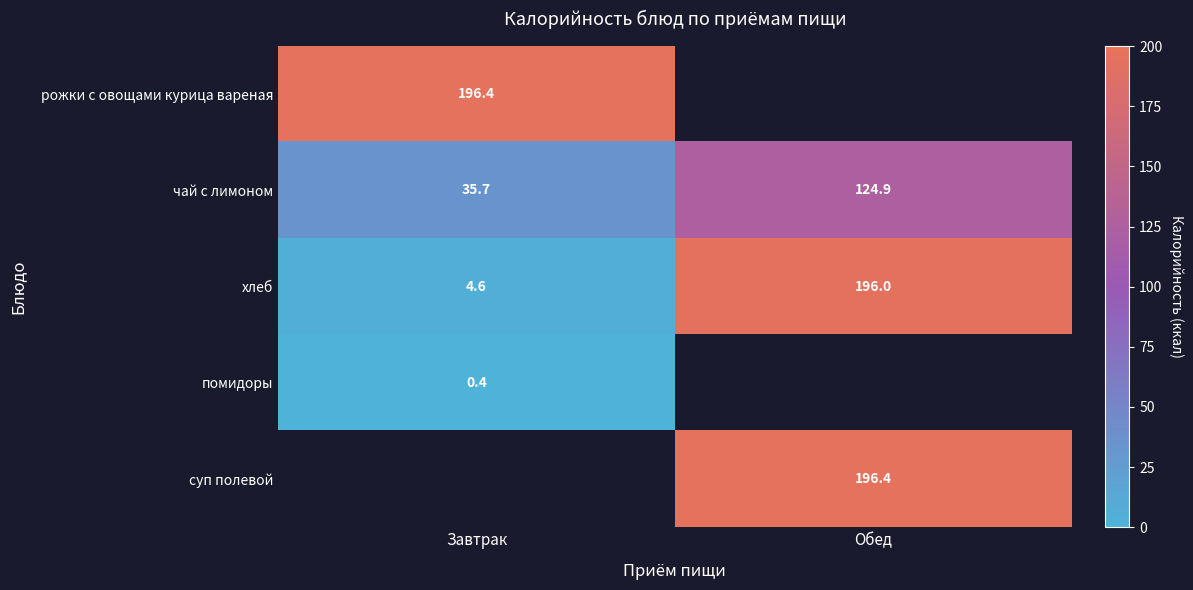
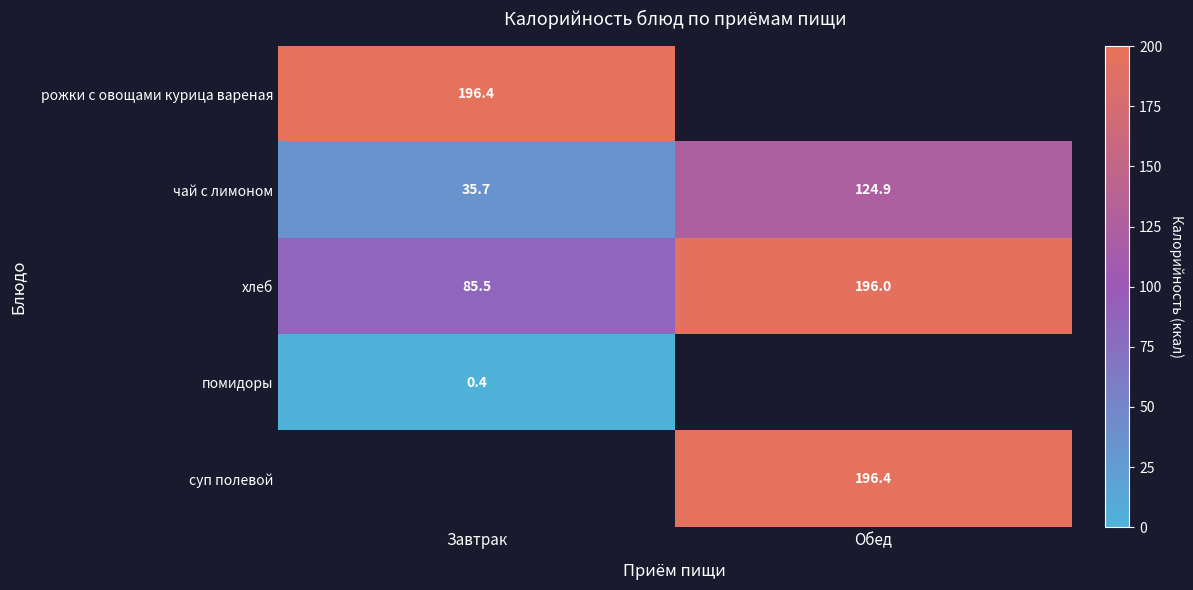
  {
    "рожки с овощами курица вареная": {
      "Завтрак": 196.4
    },
    "чай с лимоном": {
      "Завтрак": 35.7,
      "Обед": 124.9
    },
    "хлеб": {
-     "Завтрак": 4.6,
+     "Завтрак": 85.5,
      "Обед": 196.0
    },
    "помидоры": {
      "Завтрак": 0.4
    },
    "суп полевой": {
      "Обед": 196.4
    }
  }
